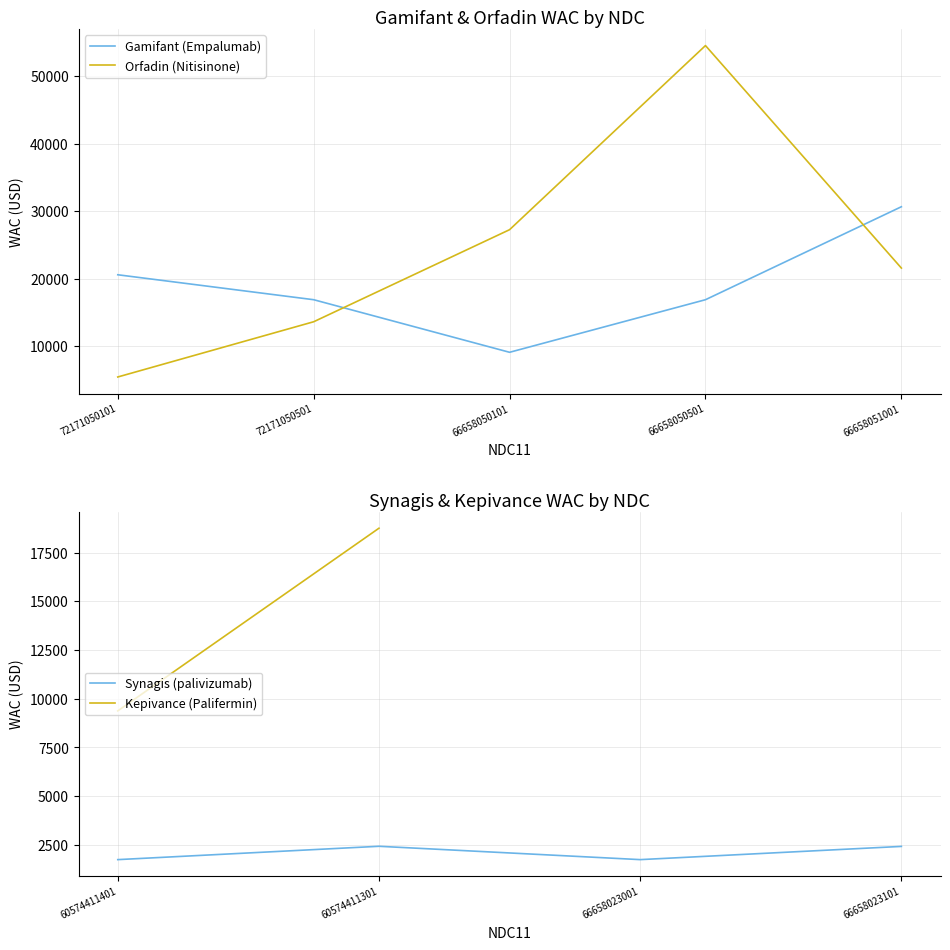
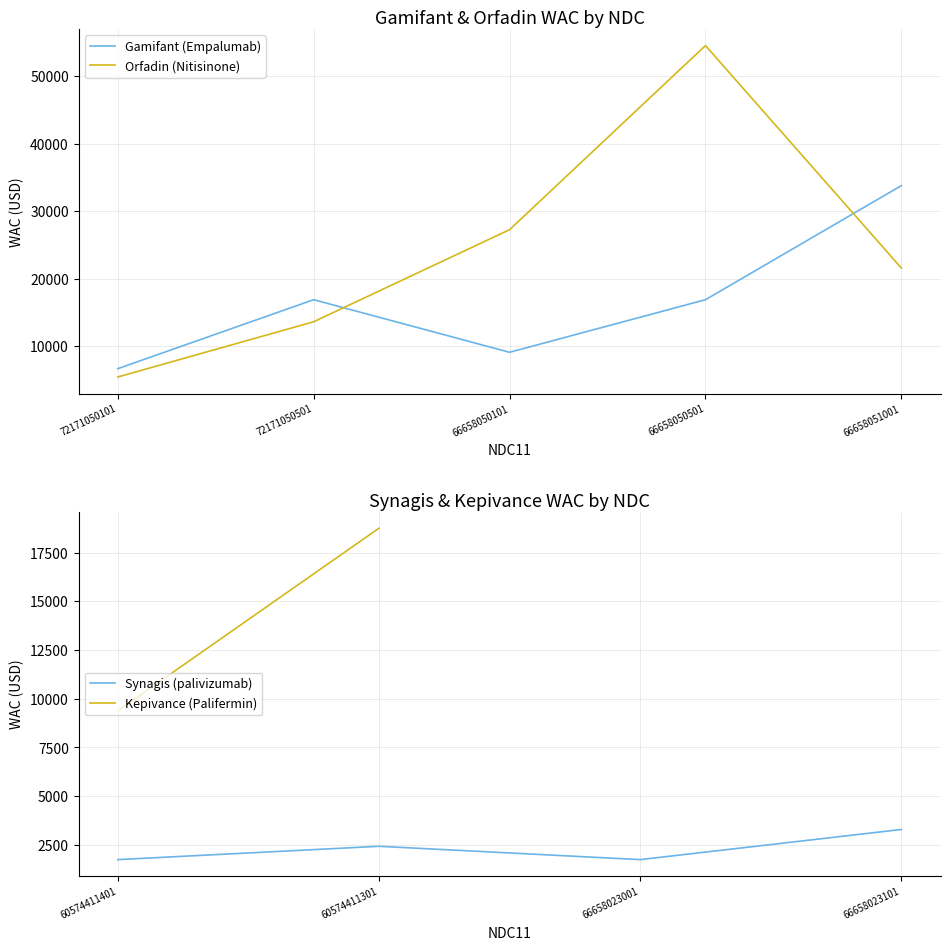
  {
    "Gamifant & Orfadin WAC by NDC": {
      "Gamifant (Empalumab)": {
-       "72171050101": 21000,
+       "72171050101": 7000,
        "72171050501": 17000,
        "66658050101": 9000,
        "66658050501": 17000,
-       "66658051001": 31000
+       "66658051001": 34000
      },
      "Orfadin (Nitisinone)": {
        "72171050101": 5000,
        "72171050501": 14000,
        "66658050101": 27000,
        "66658050501": 54000,
        "66658051001": 22000
      }
    },
    "Synagis & Kepivance WAC by NDC": {
      "Synagis (palivizumab)": {
        "60574411401": 1700,
        "60574411301": 2400,
        "66658023001": 1700,
-       "66658023101": 2400
+       "66658023101": 3300
      },
      "Kepivance (Palifermin)": {
        "60574411301": 18800
      }
    }
  }
